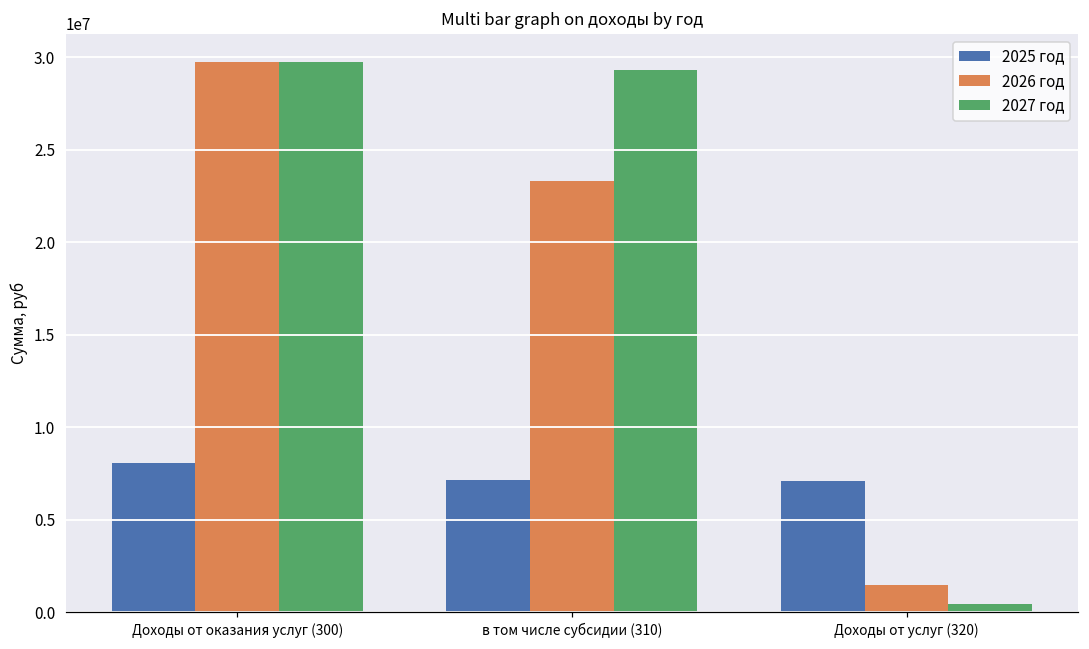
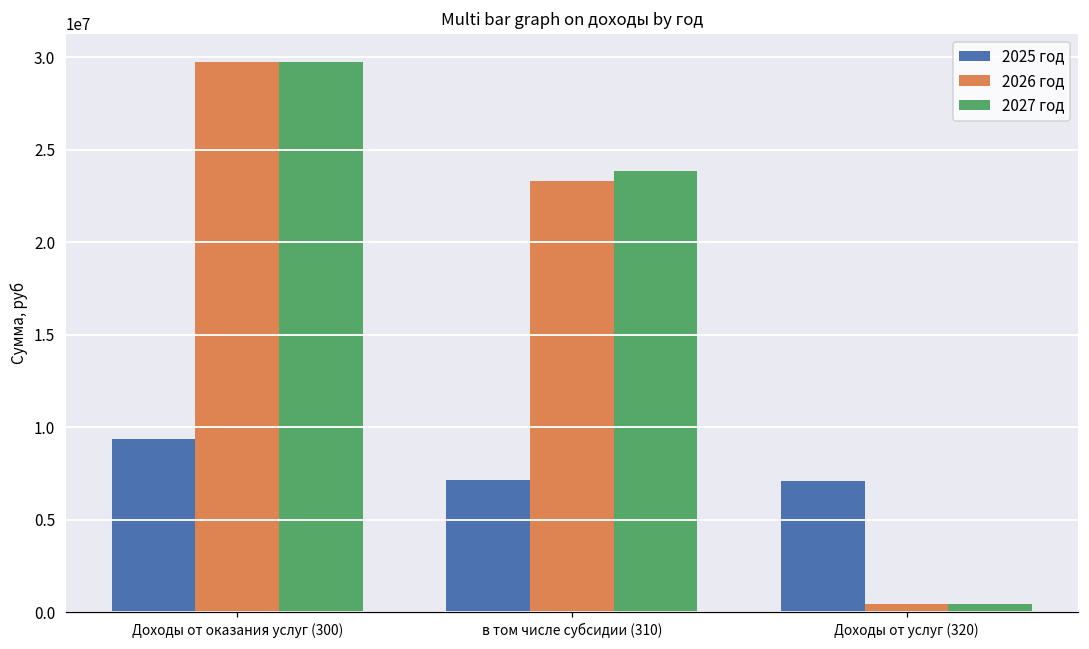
  {
    "2025 год": {
-     "Доходы от оказания услуг (300)": 8100000,
+     "Доходы от оказания услуг (300)": 9400000,
      "в том числе субсидии (310)": 7200000,
      "Доходы от услуг (320)": 7100000
    },
    "2026 год": {
      "Доходы от оказания услуг (300)": 29700000,
      "в том числе субсидии (310)": 23300000,
-     "Доходы от услуг (320)": 1500000
+     "Доходы от услуг (320)": 400000
    },
    "2027 год": {
      "Доходы от оказания услуг (300)": 29800000,
-     "в том числе субсидии (310)": 29300000,
+     "в том числе субсидии (310)": 23900000,
      "Доходы от услуг (320)": 400000
    }
  }
